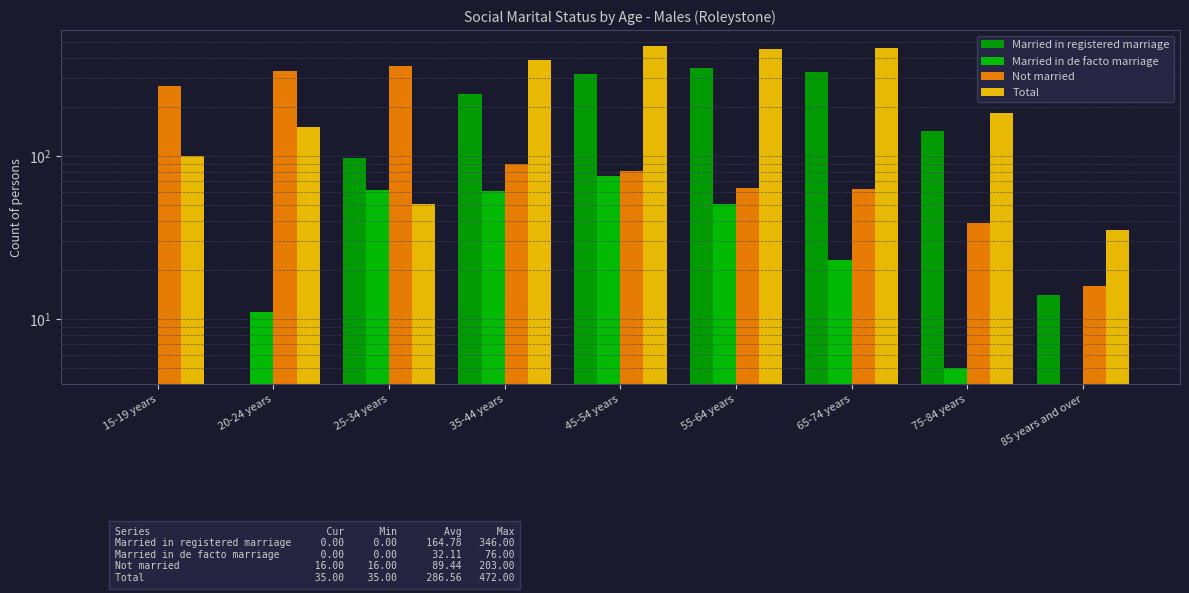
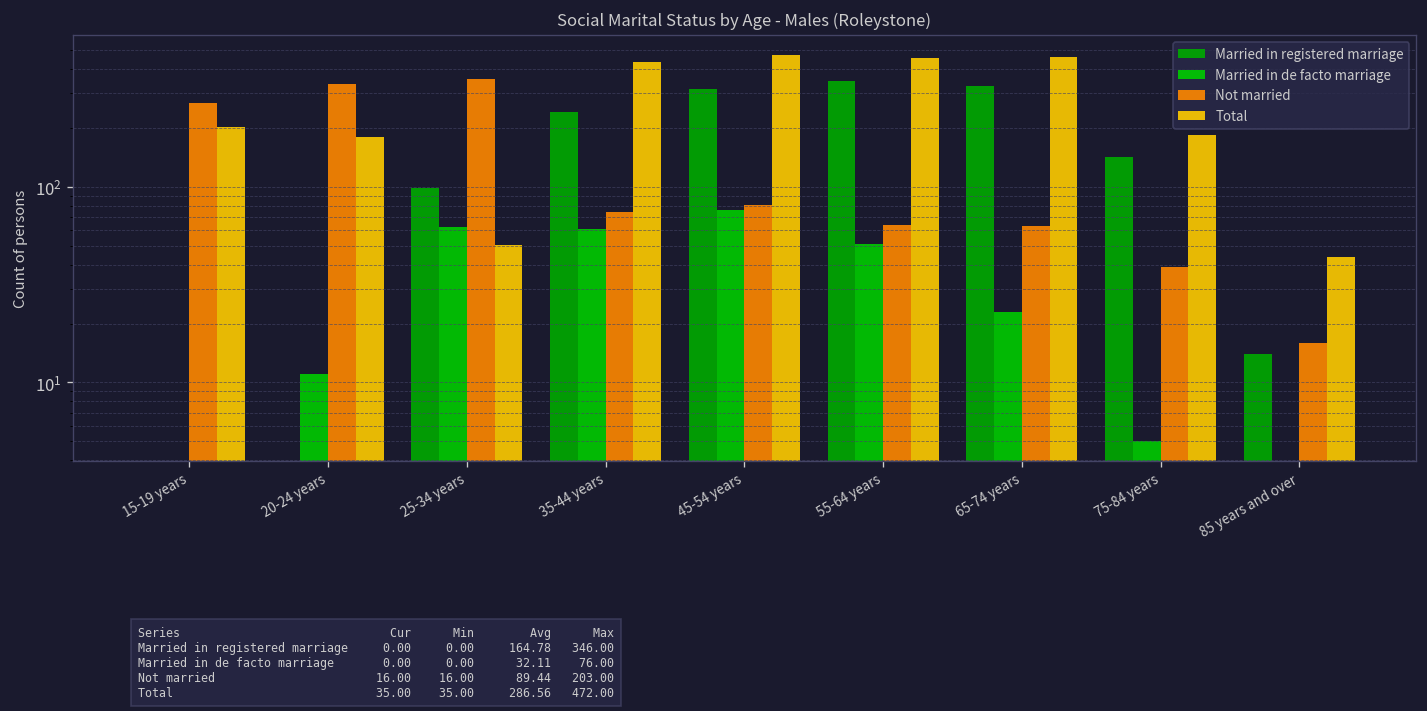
  {
    "Not married": {
      "15-19 years": 270,
      "20-24 years": 330,
      "25-34 years": 350,
-     "35-44 years": 90,
+     "35-44 years": 70,
      "45-54 years": 80,
      "55-64 years": 64,
      "65-74 years": 63,
      "75-84 years": 39,
      "85 years and over": 16
    },
    "Total": {
-     "15-19 years": 100,
-     "20-24 years": 150,
+     "15-19 years": 200,
+     "20-24 years": 180,
      "25-34 years": 51,
-     "35-44 years": 390,
+     "35-44 years": 440,
      "45-54 years": 470,
      "55-64 years": 460,
      "65-74 years": 460,
      "75-84 years": 180,
-     "85 years and over": 35
+     "85 years and over": 44
    }
  }
